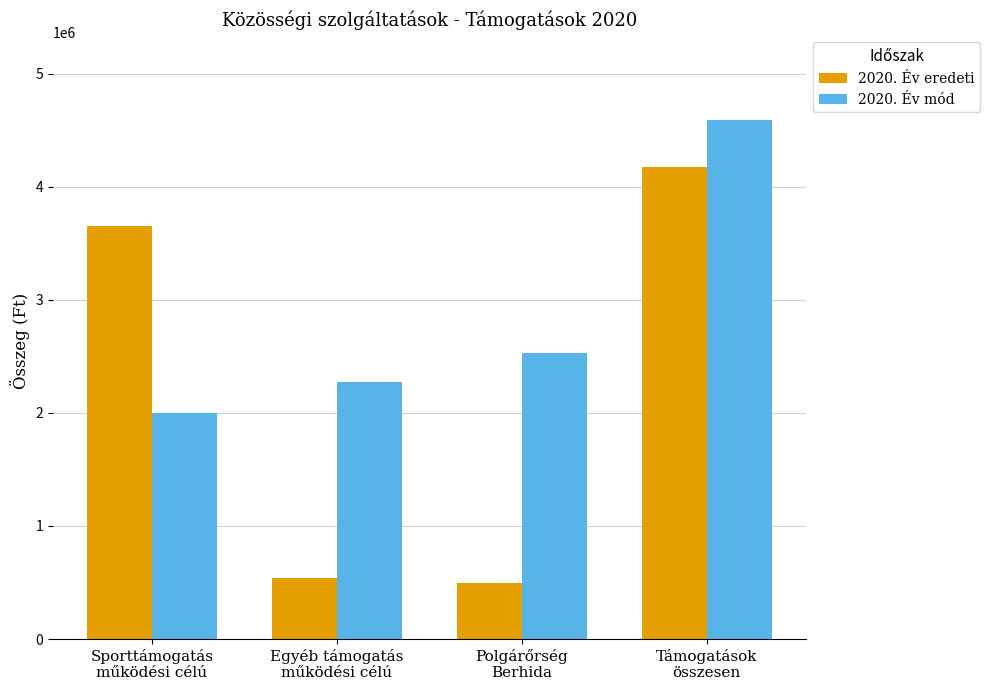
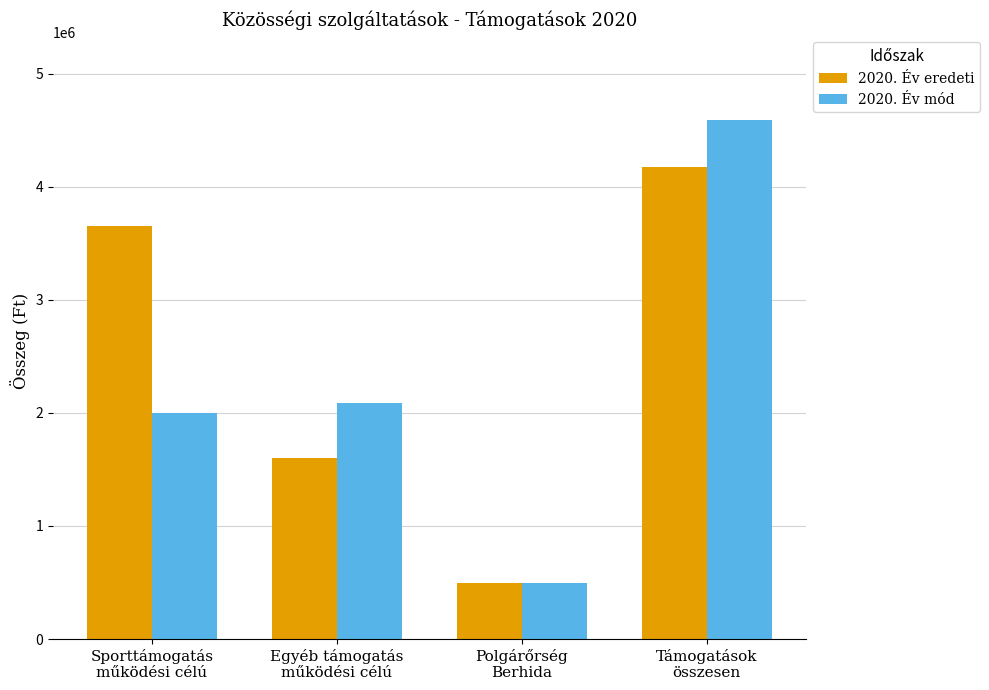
  {
    "2020. Év eredeti": {
      "Sporttámogatás működési célú": 3650000,
-     "Egyéb támogatás működési célú": 540000,
+     "Egyéb támogatás működési célú": 1600000,
      "Polgárőrség Berhida": 500000,
      "Támogatások összesen": 4170000
    },
    "2020. Év mód": {
      "Sporttámogatás működési célú": 2000000,
-     "Egyéb támogatás működési célú": 2270000,
-     "Polgárőrség Berhida": 2530000,
+     "Egyéb támogatás működési célú": 2090000,
+     "Polgárőrség Berhida": 500000,
      "Támogatások összesen": 4590000
    }
  }
